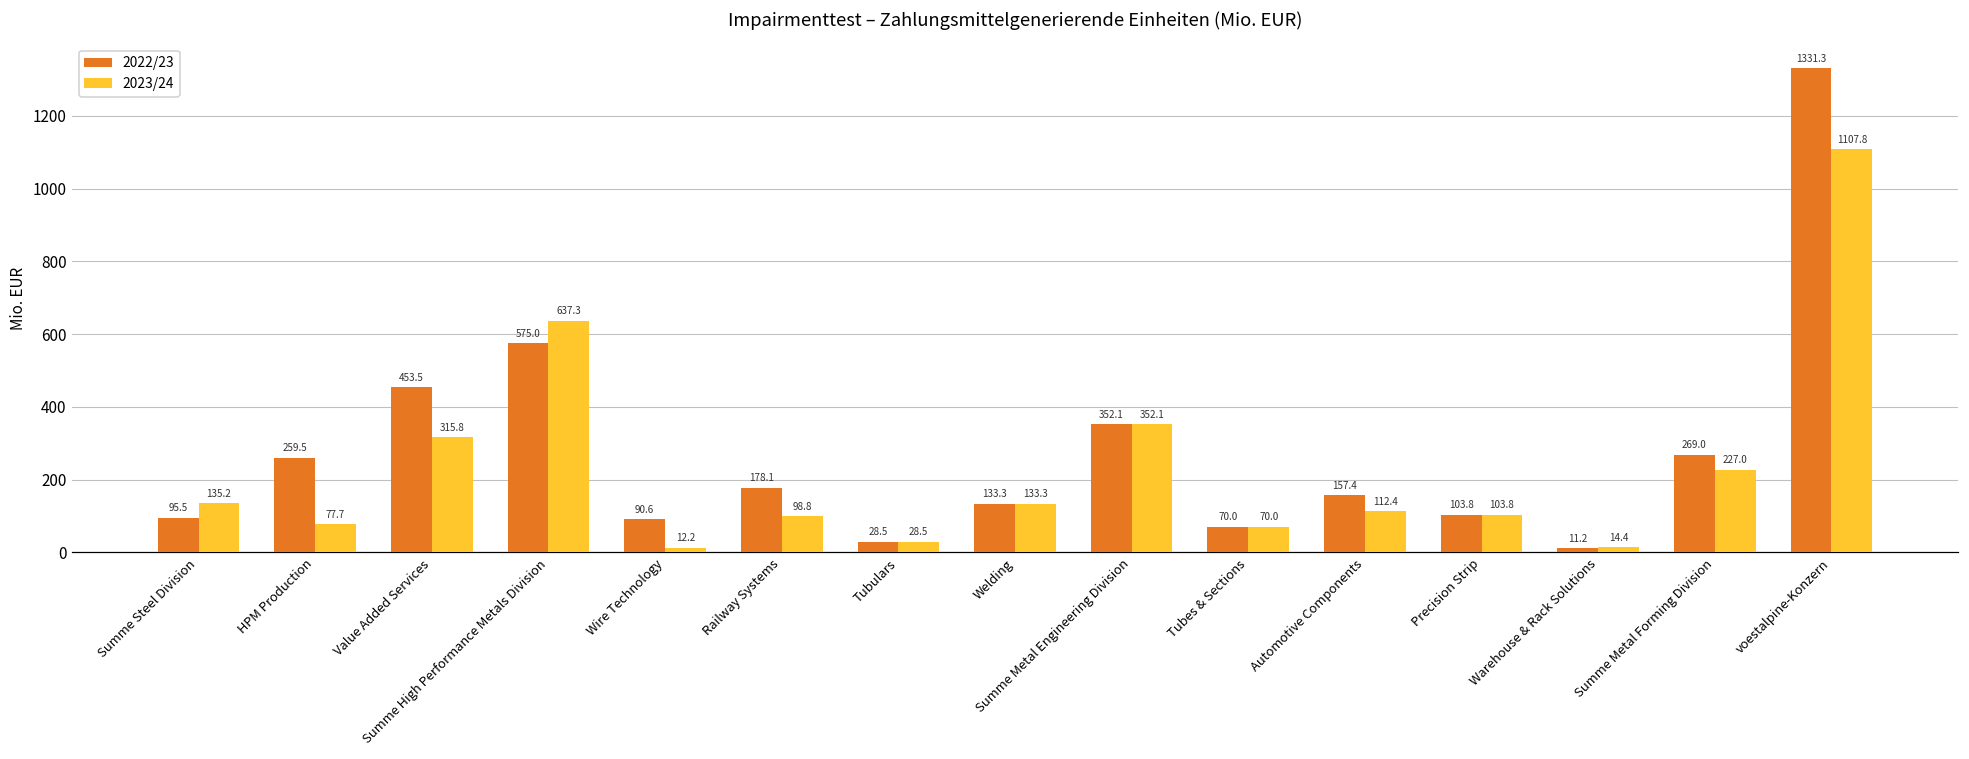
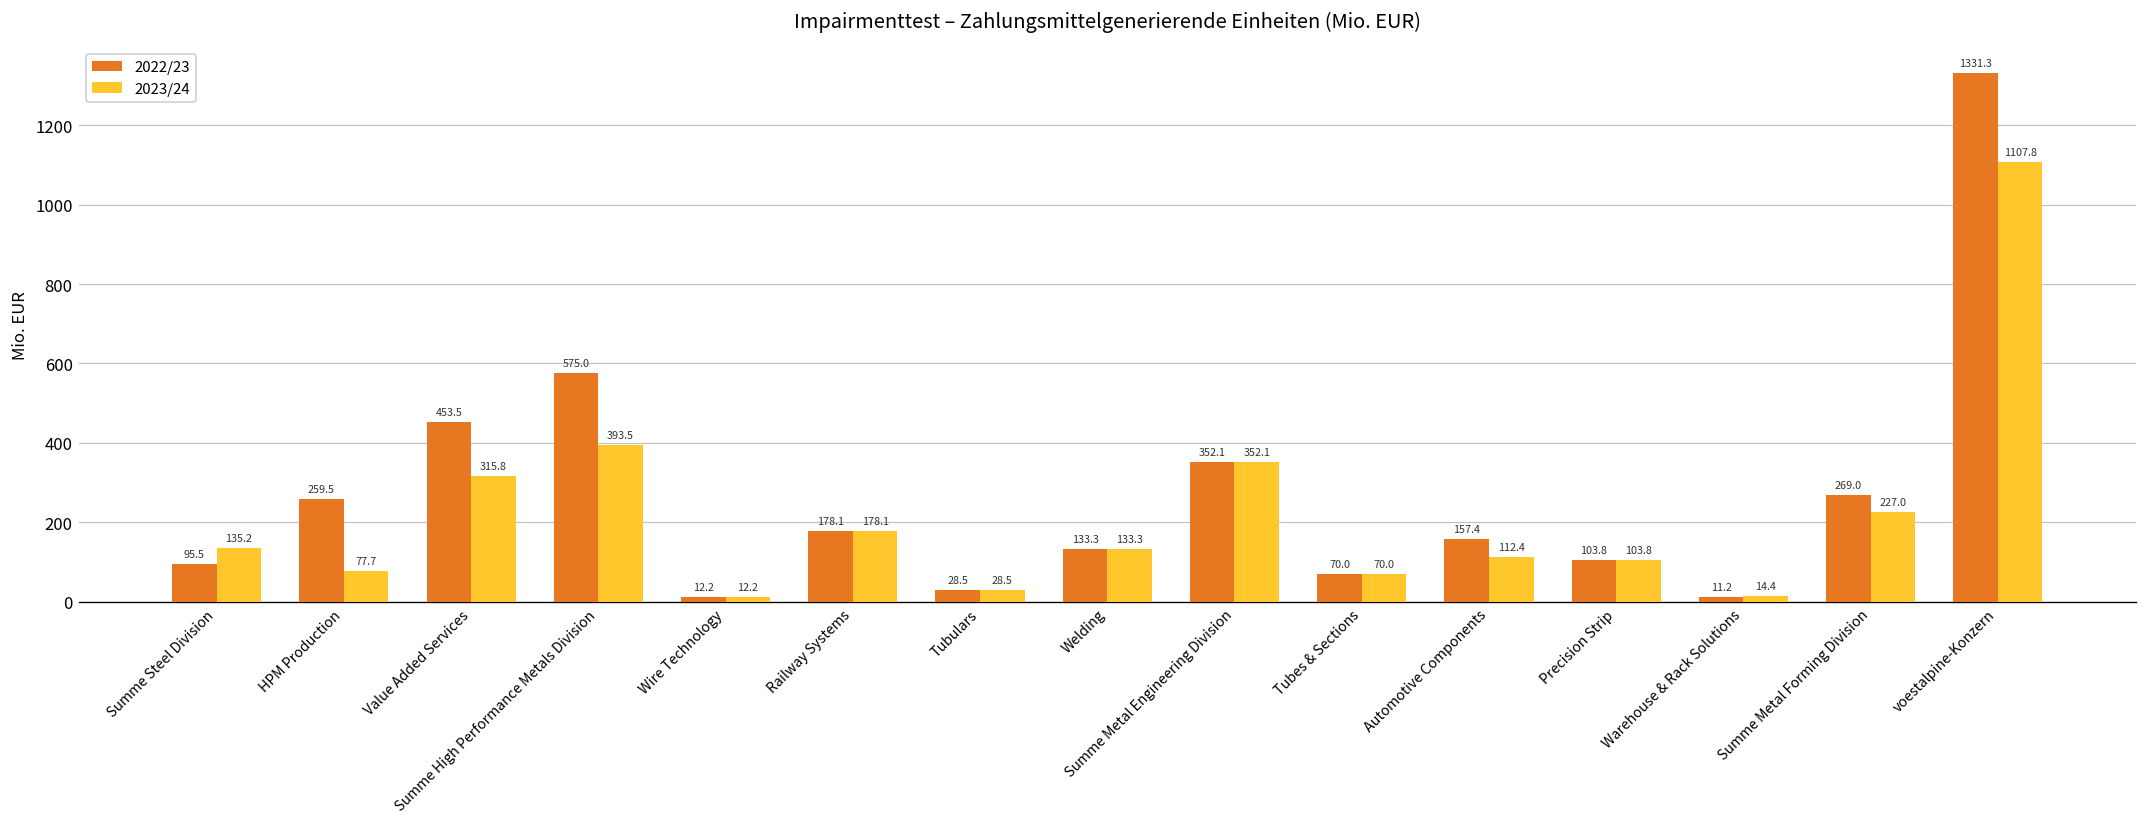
  {
    "2022/23": {
      "Summe Steel Division": 95.5,
      "HPM Production": 259.5,
      "Value Added Services": 453.5,
      "Summe High Performance Metals Division": 575.0,
-     "Wire Technology": 90.6,
+     "Wire Technology": 12.2,
      "Railway Systems": 178.1,
      "Tubulars": 28.5,
      "Welding": 133.3,
      "Summe Metal Engineering Division": 352.1,
      "Tubes & Sections": 70.0,
      "Automotive Components": 157.4,
      "Precision Strip": 103.8,
      "Warehouse & Rack Solutions": 11.2,
      "Summe Metal Forming Division": 269.0,
      "voestalpine-Konzern": 1331.3
    },
    "2023/24": {
      "Summe Steel Division": 135.2,
      "HPM Production": 77.7,
      "Value Added Services": 315.8,
-     "Summe High Performance Metals Division": 637.3,
+     "Summe High Performance Metals Division": 393.5,
      "Wire Technology": 12.2,
-     "Railway Systems": 98.8,
+     "Railway Systems": 178.1,
      "Tubulars": 28.5,
      "Welding": 133.3,
      "Summe Metal Engineering Division": 352.1,
      "Tubes & Sections": 70.0,
      "Automotive Components": 112.4,
      "Precision Strip": 103.8,
      "Warehouse & Rack Solutions": 14.4,
      "Summe Metal Forming Division": 227.0,
      "voestalpine-Konzern": 1107.8
    }
  }
